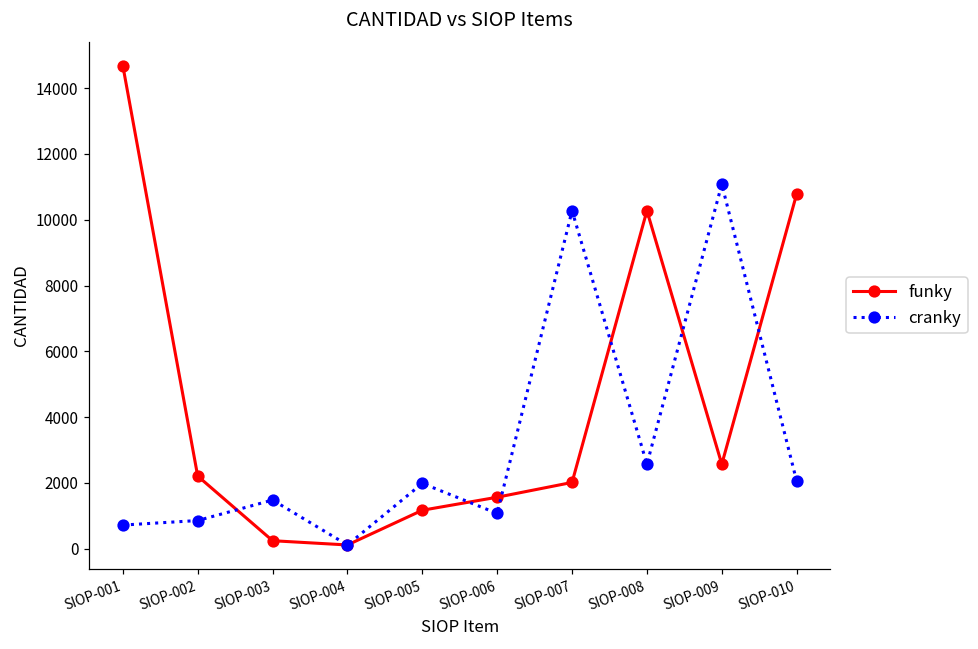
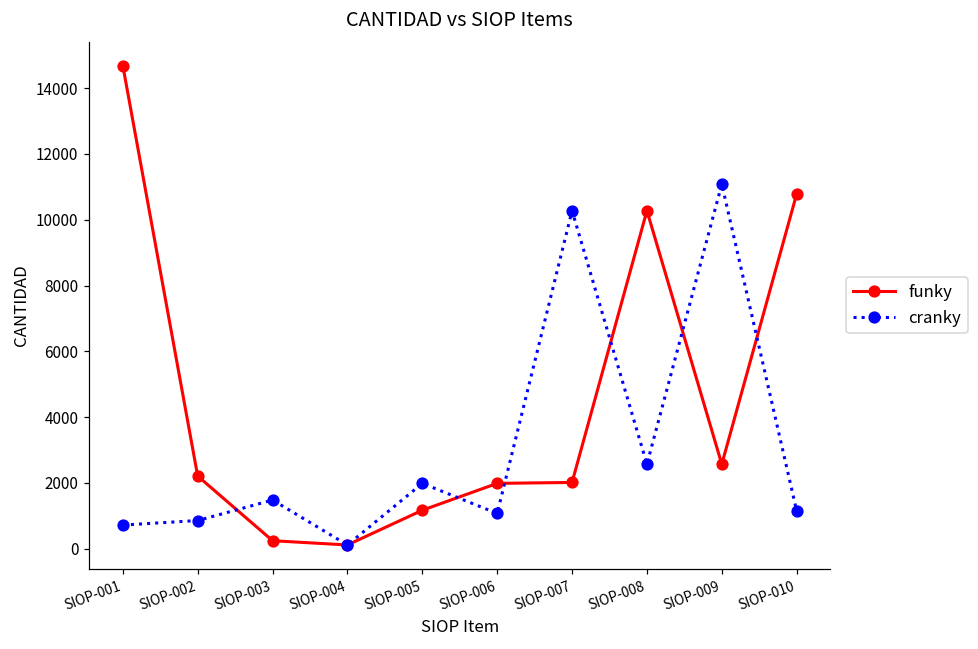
  {
    "funky": {
      "SIOP-001": 14700,
      "SIOP-002": 2200,
      "SIOP-003": 200,
      "SIOP-005": 1200,
-     "SIOP-006": 1600,
+     "SIOP-006": 2000,
      "SIOP-007": 2000,
      "SIOP-008": 10300,
      "SIOP-009": 2600,
      "SIOP-010": 10800
    },
    "cranky": {
      "SIOP-001": 700,
      "SIOP-002": 900,
      "SIOP-003": 1500,
      "SIOP-005": 2000,
      "SIOP-006": 1100,
      "SIOP-007": 10300,
      "SIOP-008": 2600,
      "SIOP-009": 11100,
-     "SIOP-010": 2100
+     "SIOP-010": 1200
    }
  }
